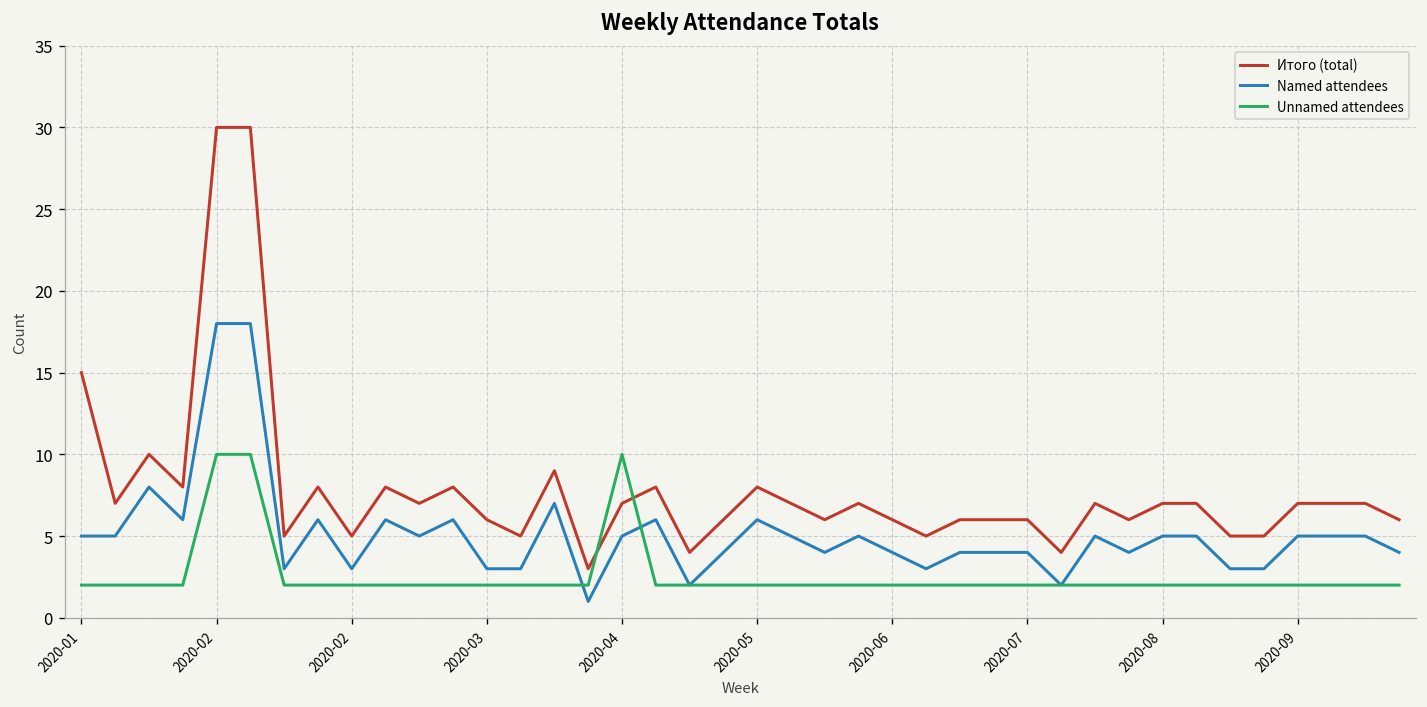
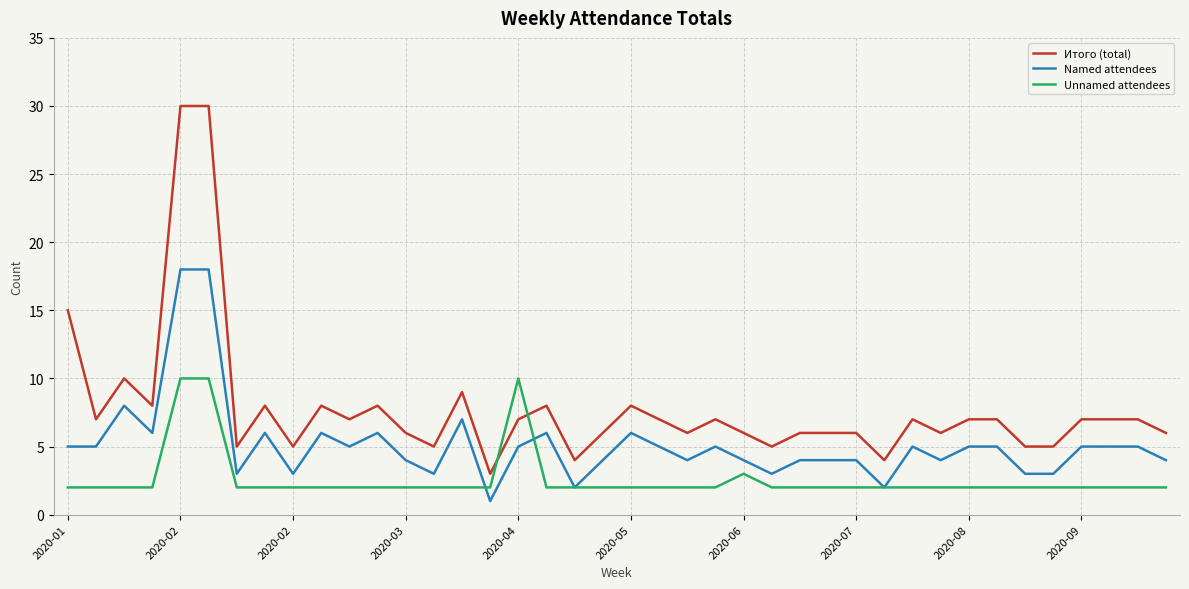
  {
    "Итого (total)": {
      "2020-01": 15,
      "2020-03": 6,
      "2020-04": 7,
      "2020-05": 8,
      "2020-06": 6,
      "2020-07": 6,
      "2020-08": 7,
      "2020-09": 7
    },
    "Named attendees": {
      "2020-01": 5,
-     "2020-03": 3,
+     "2020-03": 4,
      "2020-04": 5,
      "2020-05": 6,
      "2020-06": 4,
      "2020-07": 4,
      "2020-08": 5,
      "2020-09": 5
    },
    "Unnamed attendees": {
      "2020-01": 2,
      "2020-03": 2,
      "2020-04": 10,
      "2020-05": 2,
-     "2020-06": 2,
+     "2020-06": 3,
      "2020-07": 2,
      "2020-08": 2,
      "2020-09": 2
    }
  }
